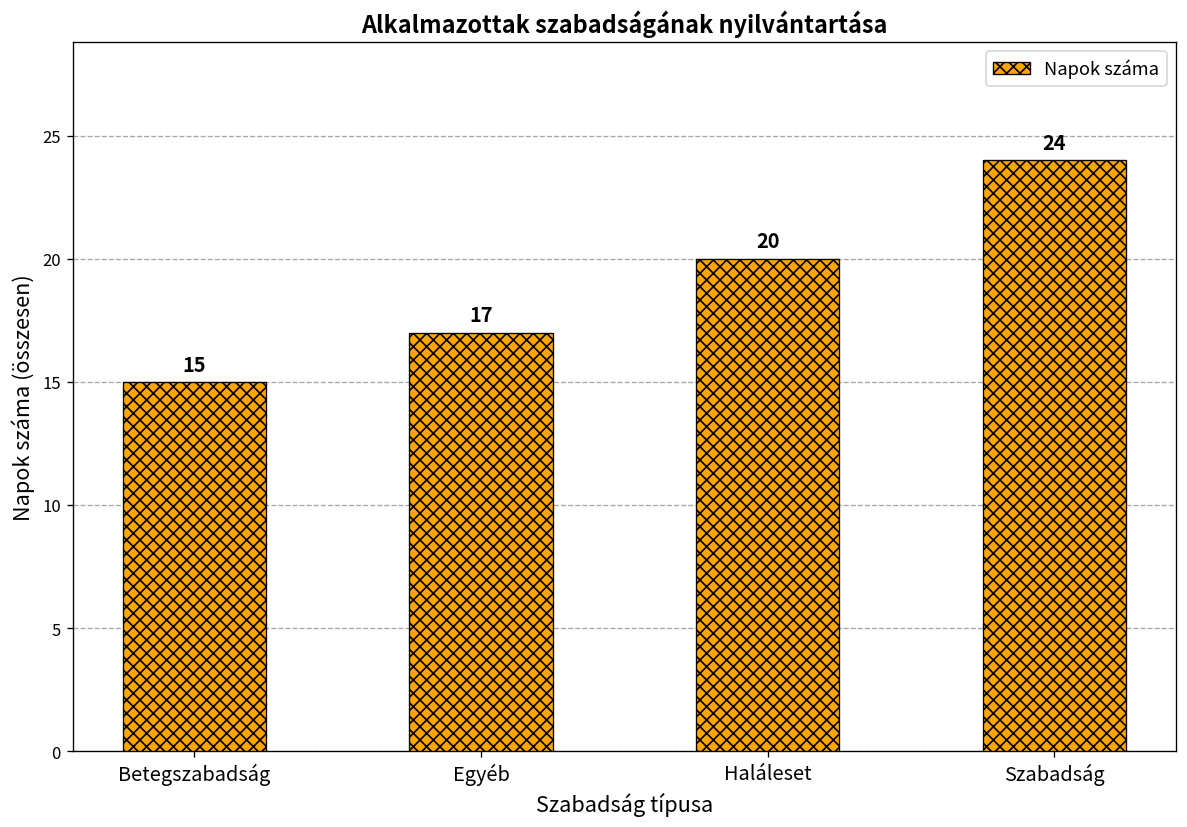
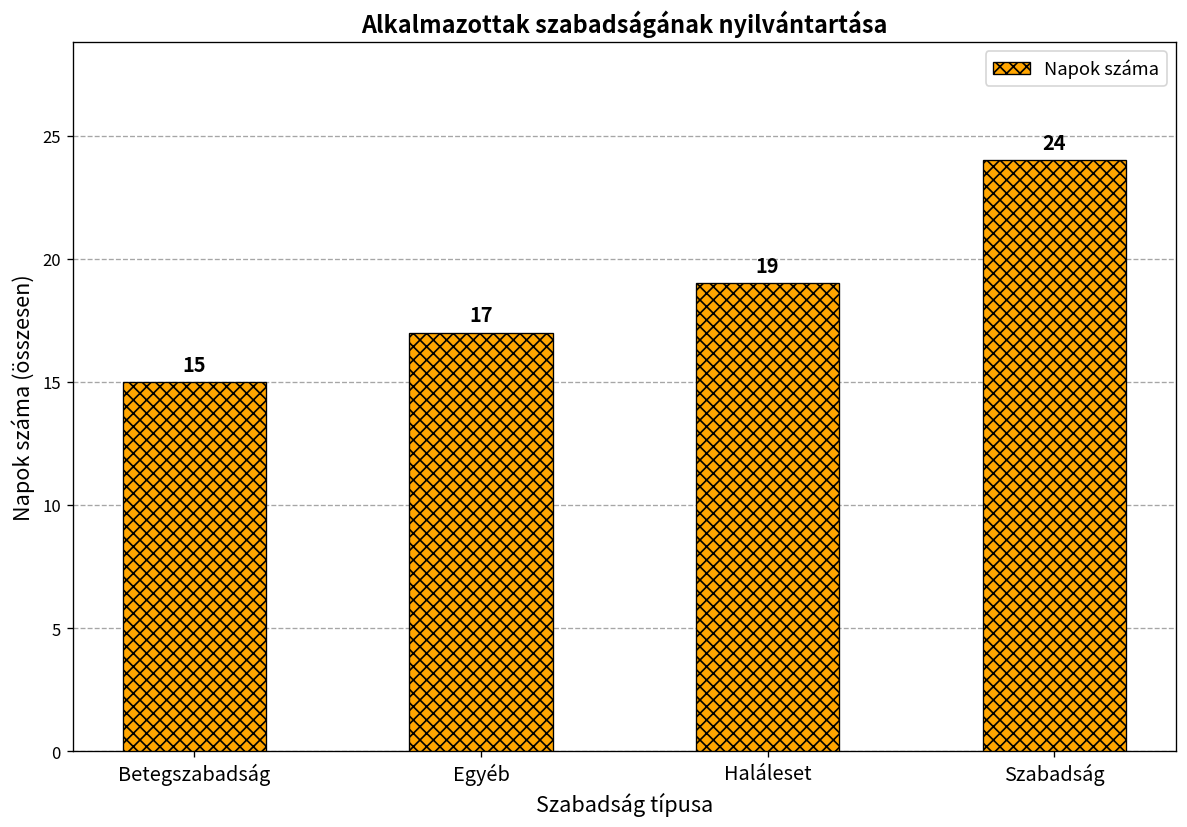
  {
    "Betegszabadság": 15,
    "Egyéb": 17,
-   "Haláleset": 20,
+   "Haláleset": 19,
    "Szabadság": 24
  }
